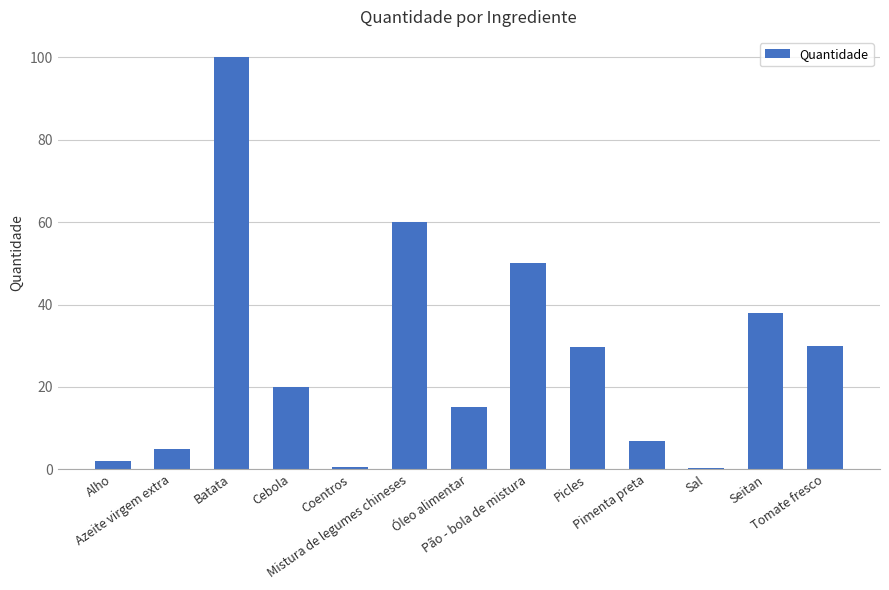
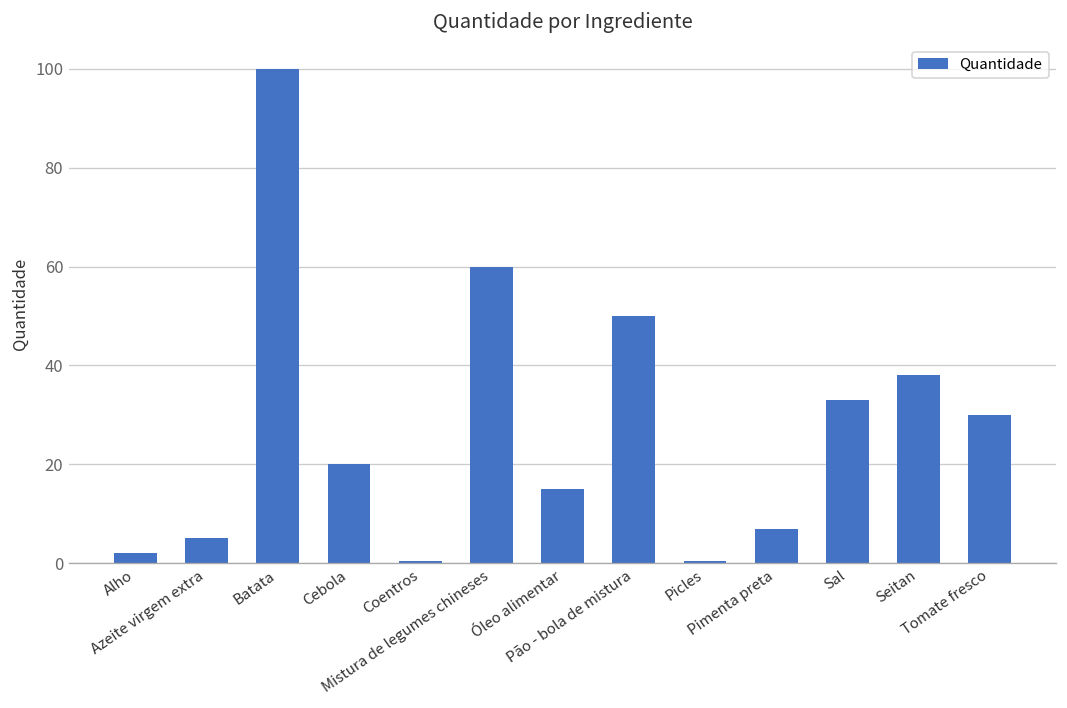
  {
    "Alho": 2,
    "Azeite virgem extra": 5,
    "Batata": 100,
    "Cebola": 20,
    "Mistura de legumes chineses": 60,
    "Óleo alimentar": 15,
    "Pão - bola de mistura": 50,
-   "Picles": 30,
+   "Picles": 1,
    "Pimenta preta": 7,
-   "Sal": 0,
+   "Sal": 33,
    "Seitan": 38,
    "Tomate fresco": 30
  }
